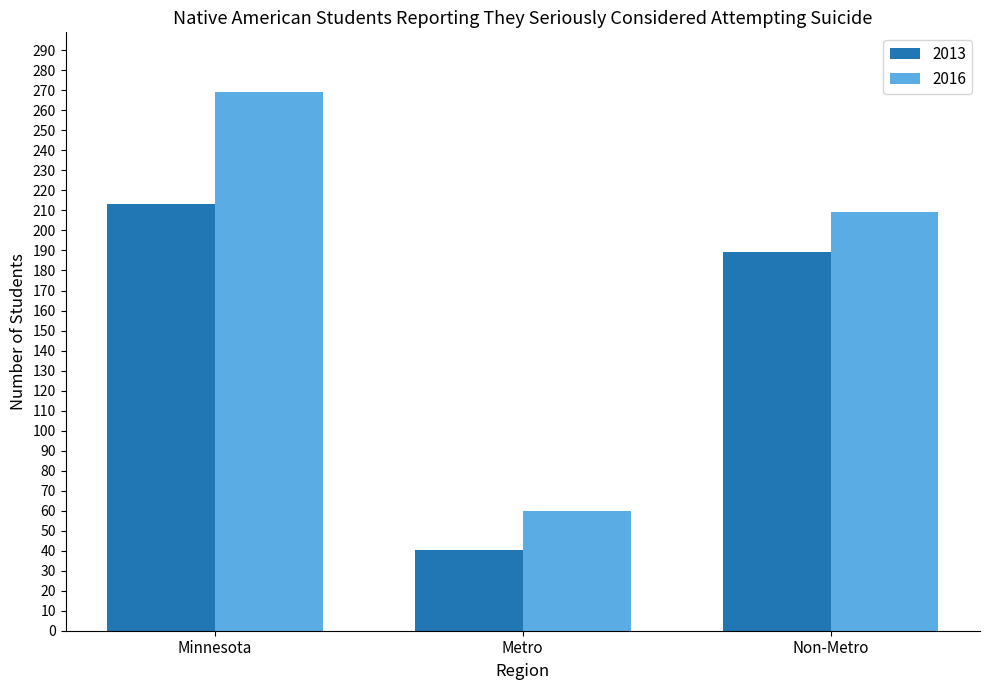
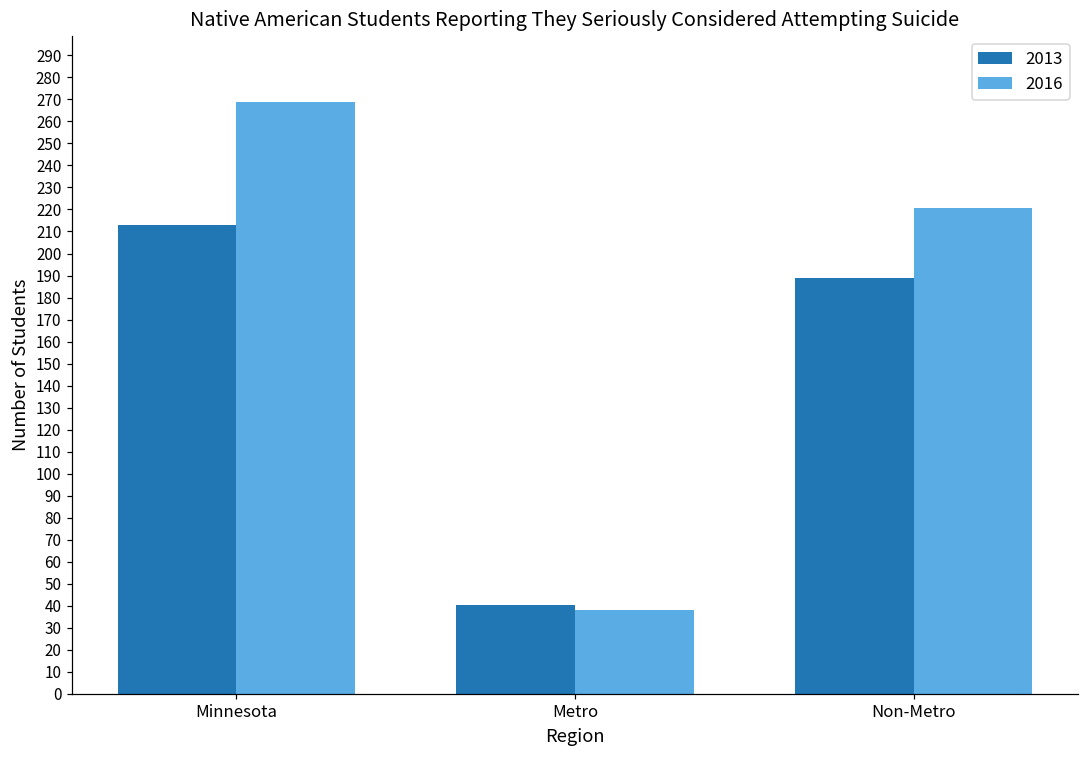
  {
    "2013": {
      "Minnesota": 213,
      "Metro": 41,
      "Non-Metro": 189
    },
    "2016": {
      "Minnesota": 269,
-     "Metro": 60,
-     "Non-Metro": 209
+     "Metro": 38,
+     "Non-Metro": 221
    }
  }
